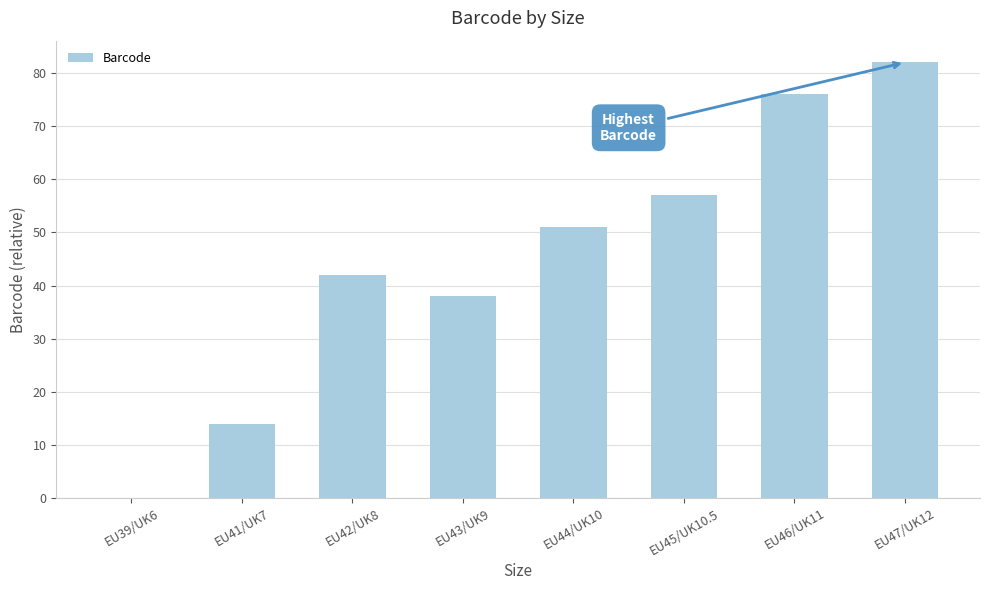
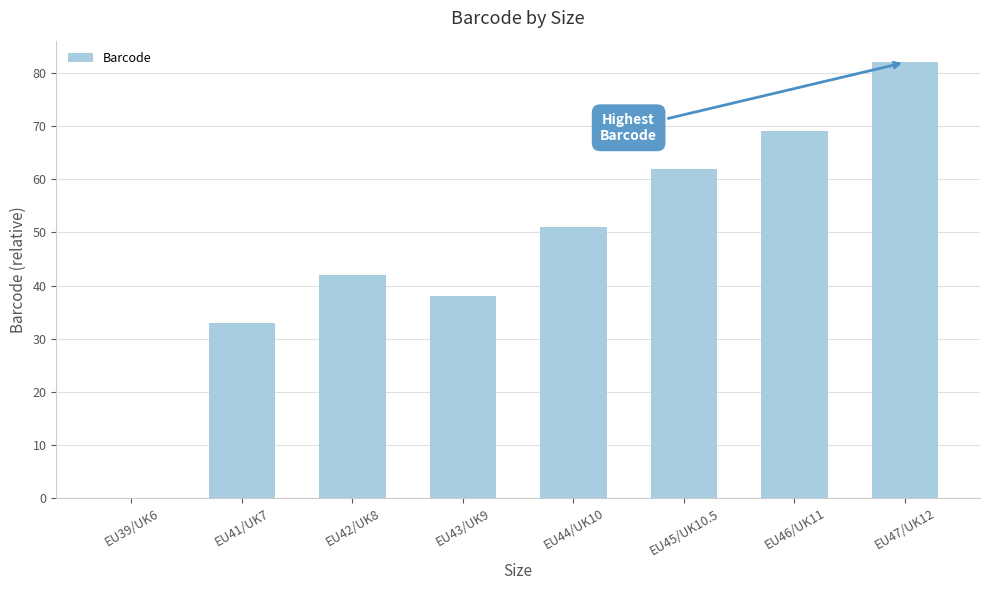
  {
    "EU39/UK6": 0,
-   "EU41/UK7": 14,
+   "EU41/UK7": 33,
    "EU42/UK8": 42,
    "EU43/UK9": 38,
    "EU44/UK10": 51,
-   "EU45/UK10.5": 57,
-   "EU46/UK11": 76,
+   "EU45/UK10.5": 62,
+   "EU46/UK11": 69,
    "EU47/UK12": 82
  }
